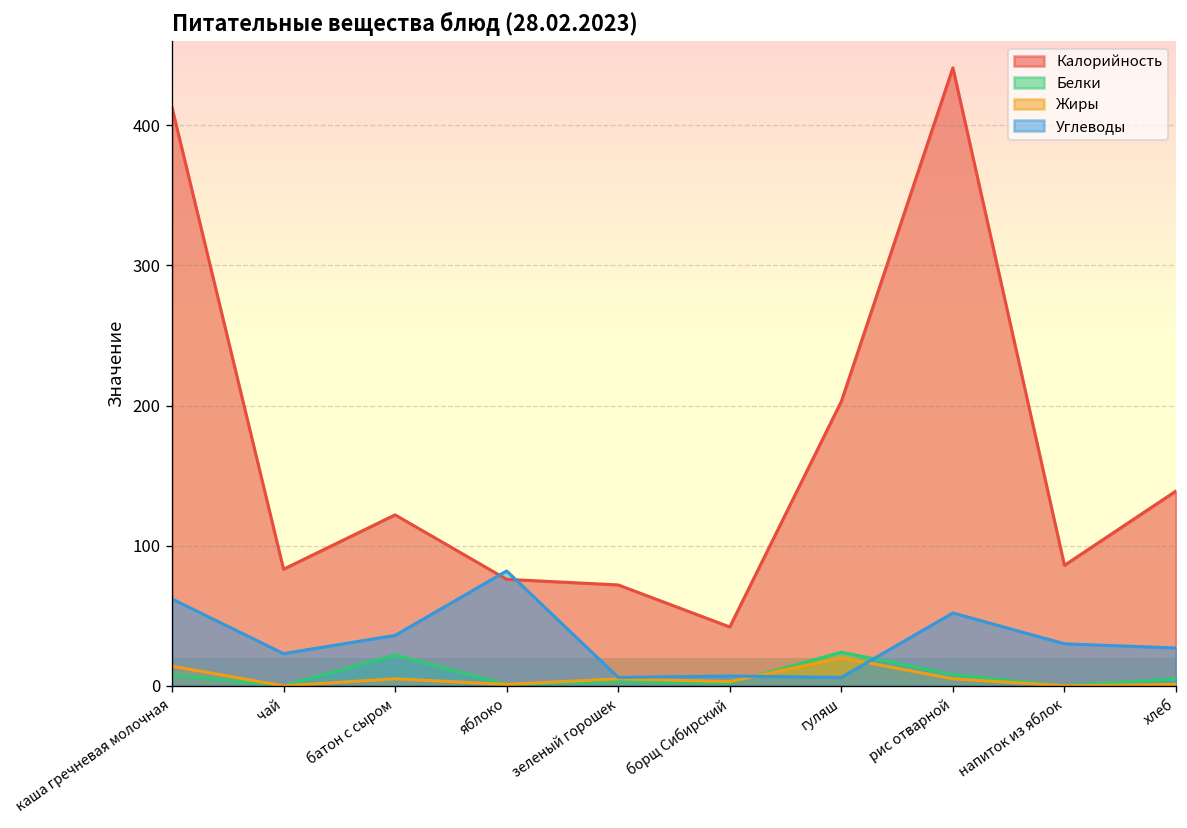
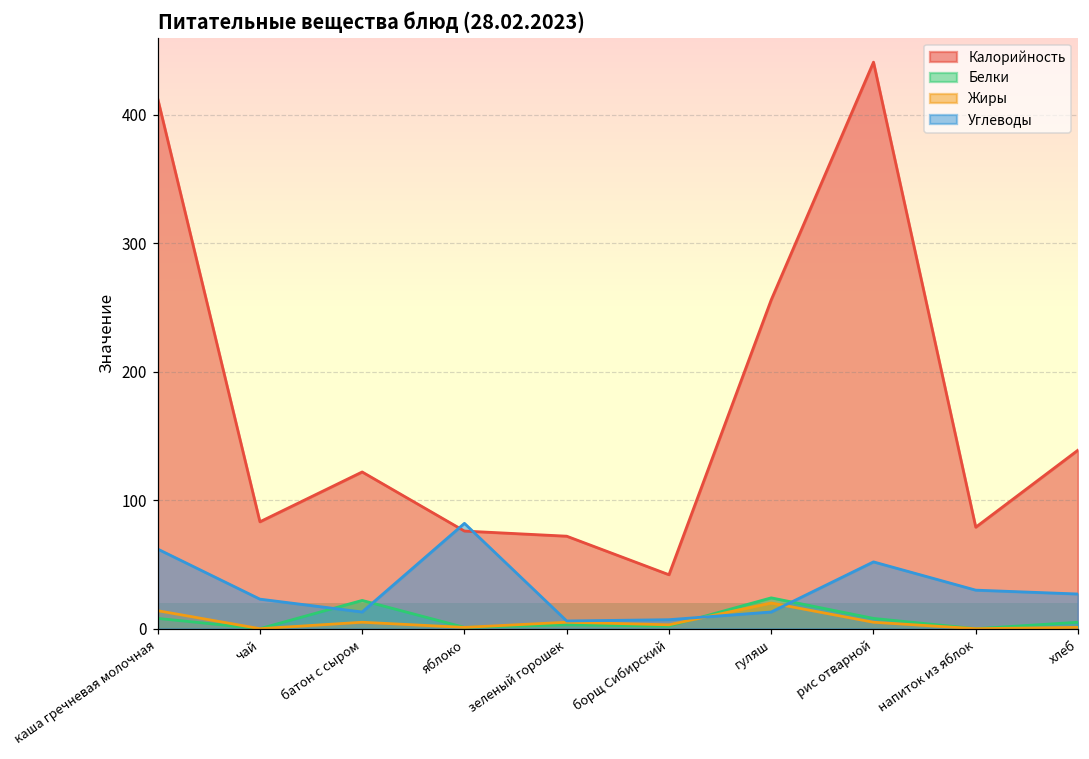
  {
    "Калорийность": {
      "чай": 83,
      "батон с сыром": 122,
      "яблоко": 76,
      "зеленый горошек": 72,
      "борщ Сибирский": 42,
-     "гуляш": 203,
+     "гуляш": 256,
      "рис отварной": 441,
-     "напиток из яблок": 86
+     "напиток из яблок": 79
    },
    "Белки": {
      "батон с сыром": 22,
      "гуляш": 24,
      "рис отварной": 8
    },
    "Углеводы": {
      "чай": 23,
-     "батон с сыром": 36,
+     "батон с сыром": 13,
      "яблоко": 82,
      "борщ Сибирский": 7,
-     "гуляш": 6,
+     "гуляш": 13,
      "рис отварной": 52,
      "напиток из яблок": 30
    }
  }
